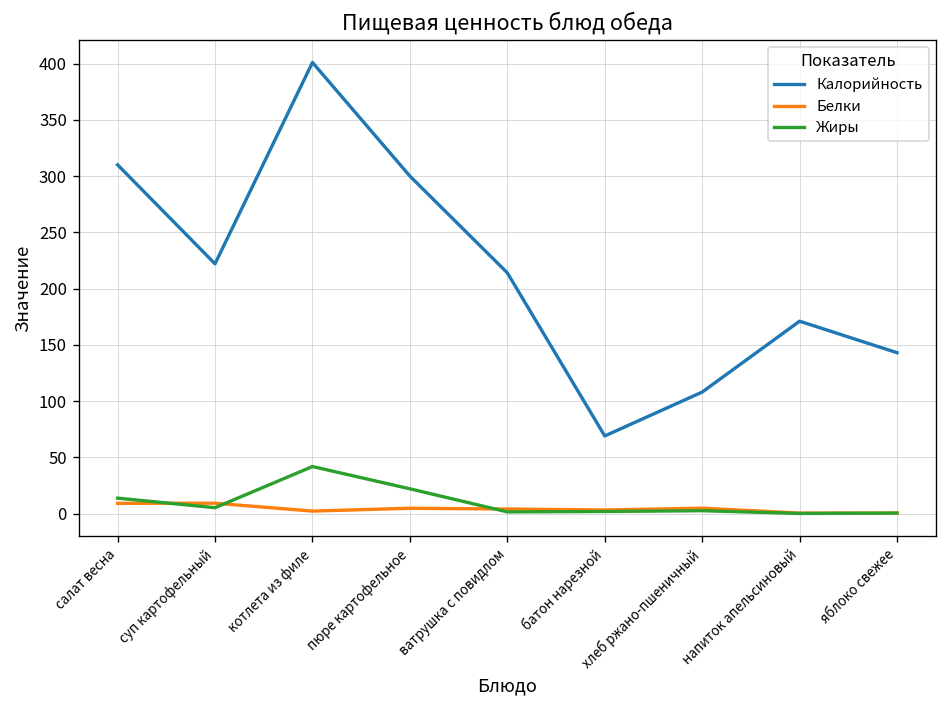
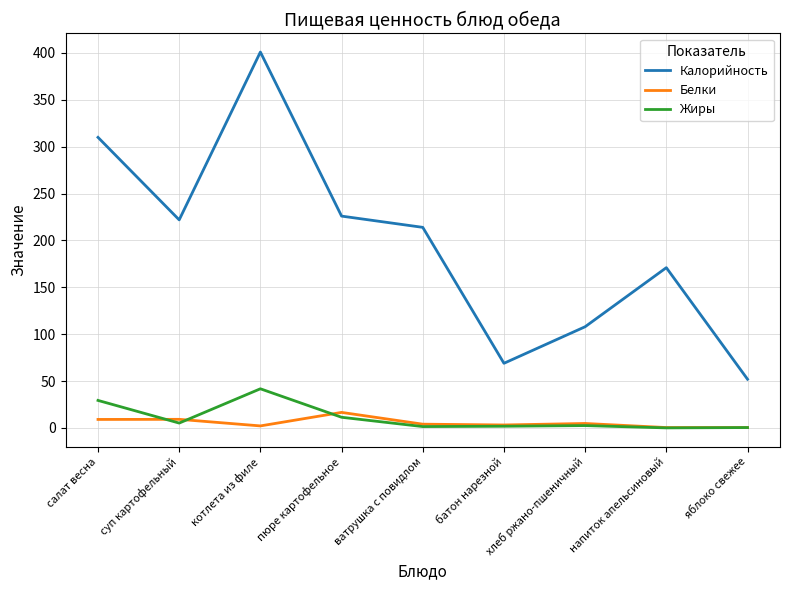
  {
    "Калорийность": {
      "салат весна": 310,
      "суп картофельный": 220,
      "котлета из филе": 400,
-     "пюре картофельное": 300,
+     "пюре картофельное": 230,
      "ватрушка с повидлом": 210,
      "батон нарезной": 70,
      "хлеб ржано-пшеничный": 110,
      "напиток апельсиновый": 170,
-     "яблоко свежее": 140
+     "яблоко свежее": 50
    },
    "Белки": {
      "салат весна": 10,
      "суп картофельный": 10,
      "котлета из филе": 0,
-     "пюре картофельное": 0
+     "пюре картофельное": 20
    },
    "Жиры": {
-     "салат весна": 10,
+     "салат весна": 30,
      "суп картофельный": 10,
      "котлета из филе": 40,
-     "пюре картофельное": 20
+     "пюре картофельное": 10
    }
  }
